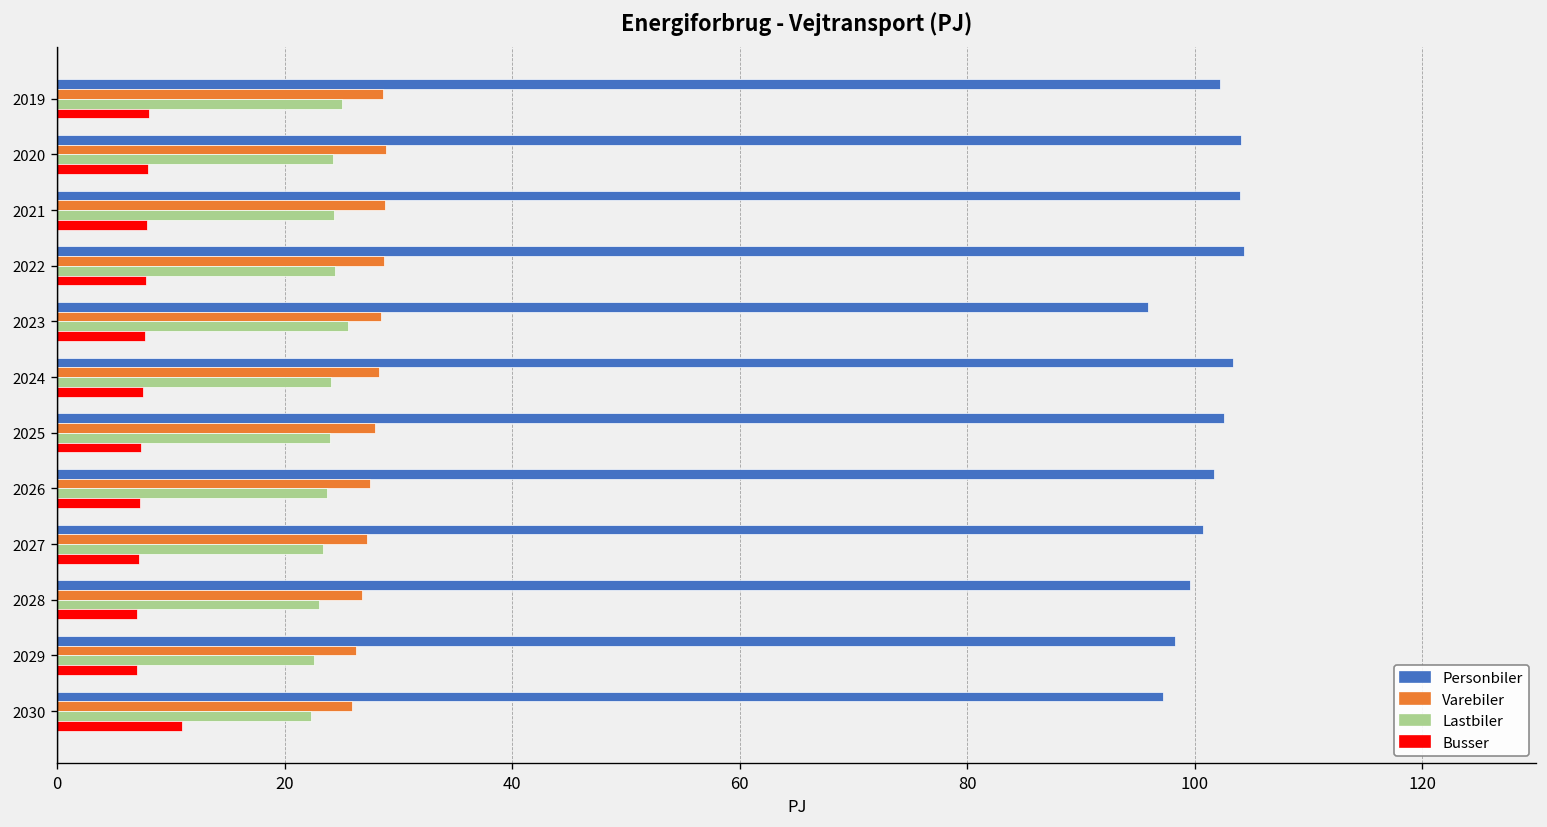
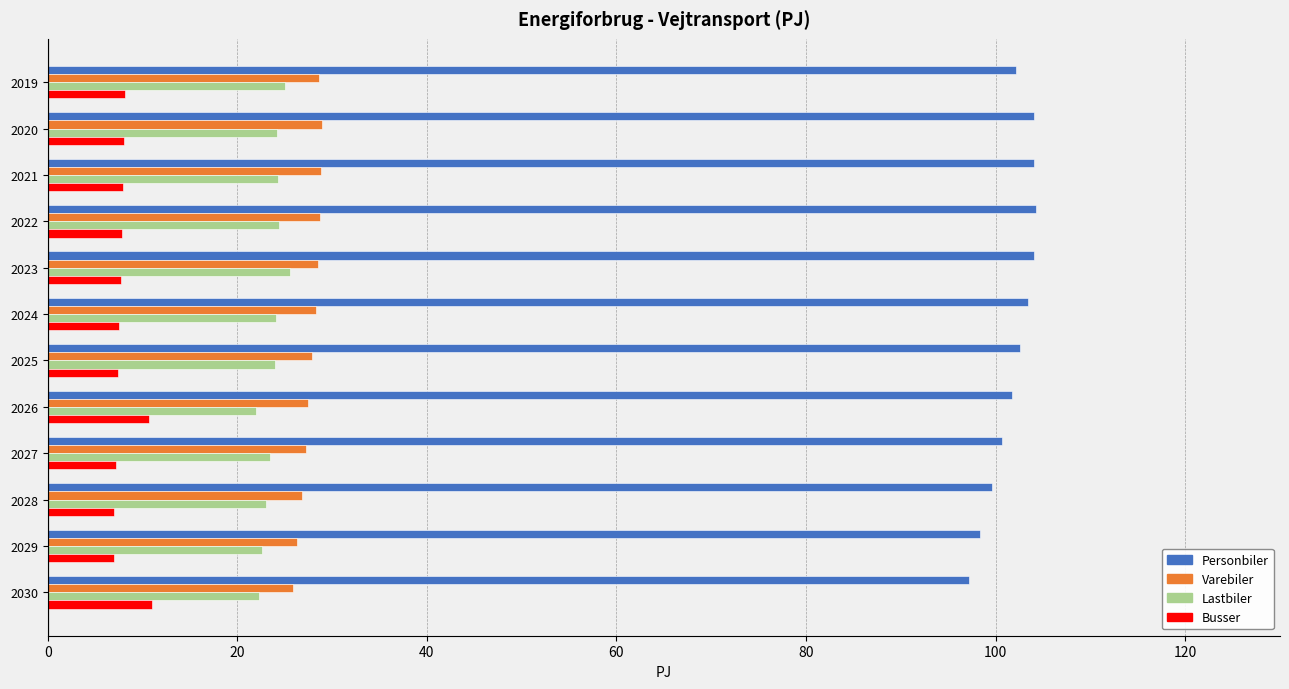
  {
    "Personbiler": {
      "2019": 102,
      "2020": 104,
      "2021": 104,
      "2022": 104,
-     "2023": 96,
+     "2023": 104,
      "2024": 103,
      "2025": 103,
      "2026": 102,
      "2027": 101,
      "2028": 100,
      "2029": 98,
      "2030": 97
    },
    "Varebiler": {
      "2019": 29,
      "2020": 29,
      "2021": 29,
      "2022": 29,
      "2023": 29,
      "2024": 28,
      "2025": 28,
      "2026": 28,
      "2027": 27,
      "2028": 27,
      "2029": 26,
      "2030": 26
    },
    "Lastbiler": {
      "2019": 25,
      "2020": 24,
      "2021": 24,
      "2022": 24,
      "2023": 26,
      "2024": 24,
      "2025": 24,
-     "2026": 24,
+     "2026": 22,
      "2027": 23,
      "2028": 23,
      "2029": 23,
      "2030": 22
    },
    "Busser": {
      "2019": 8,
      "2020": 8,
      "2021": 8,
      "2022": 8,
      "2023": 8,
      "2024": 8,
      "2025": 7,
-     "2026": 7,
+     "2026": 11,
      "2027": 7,
      "2028": 7,
      "2029": 7,
      "2030": 11
    }
  }
